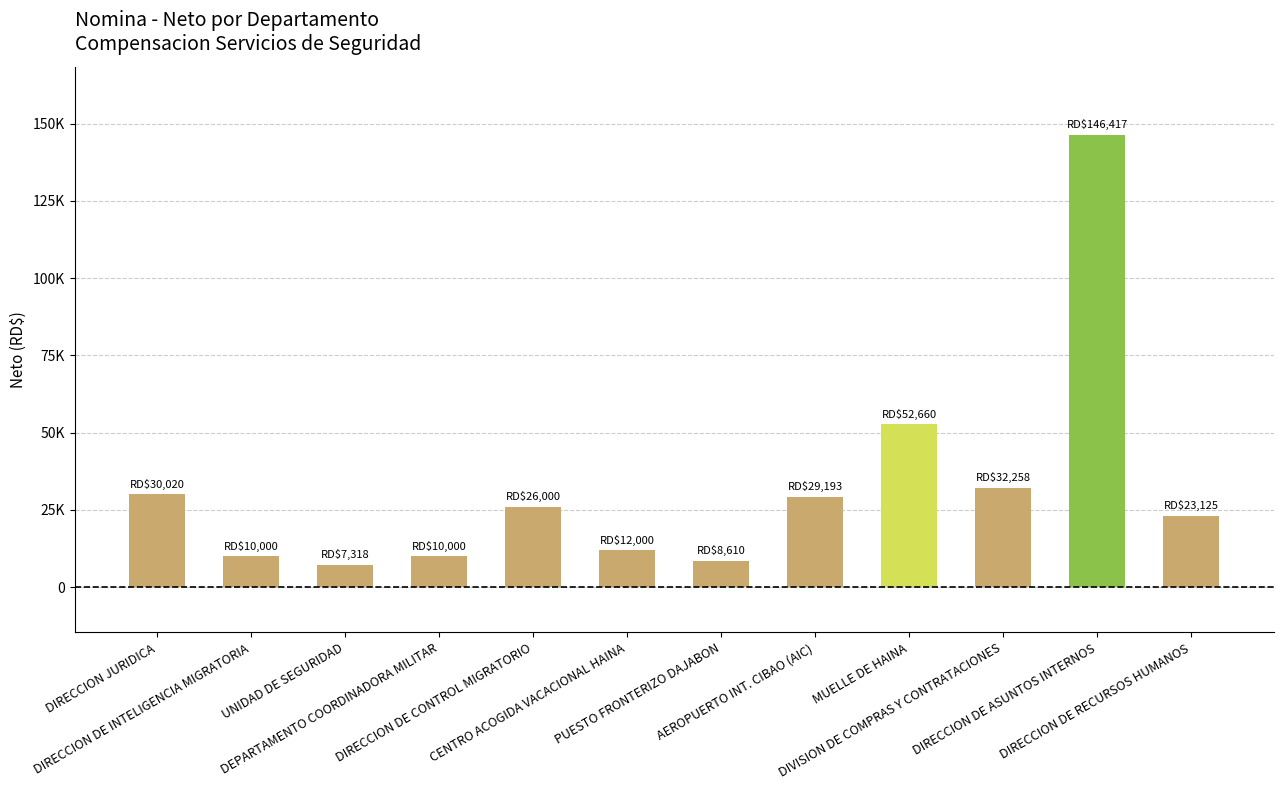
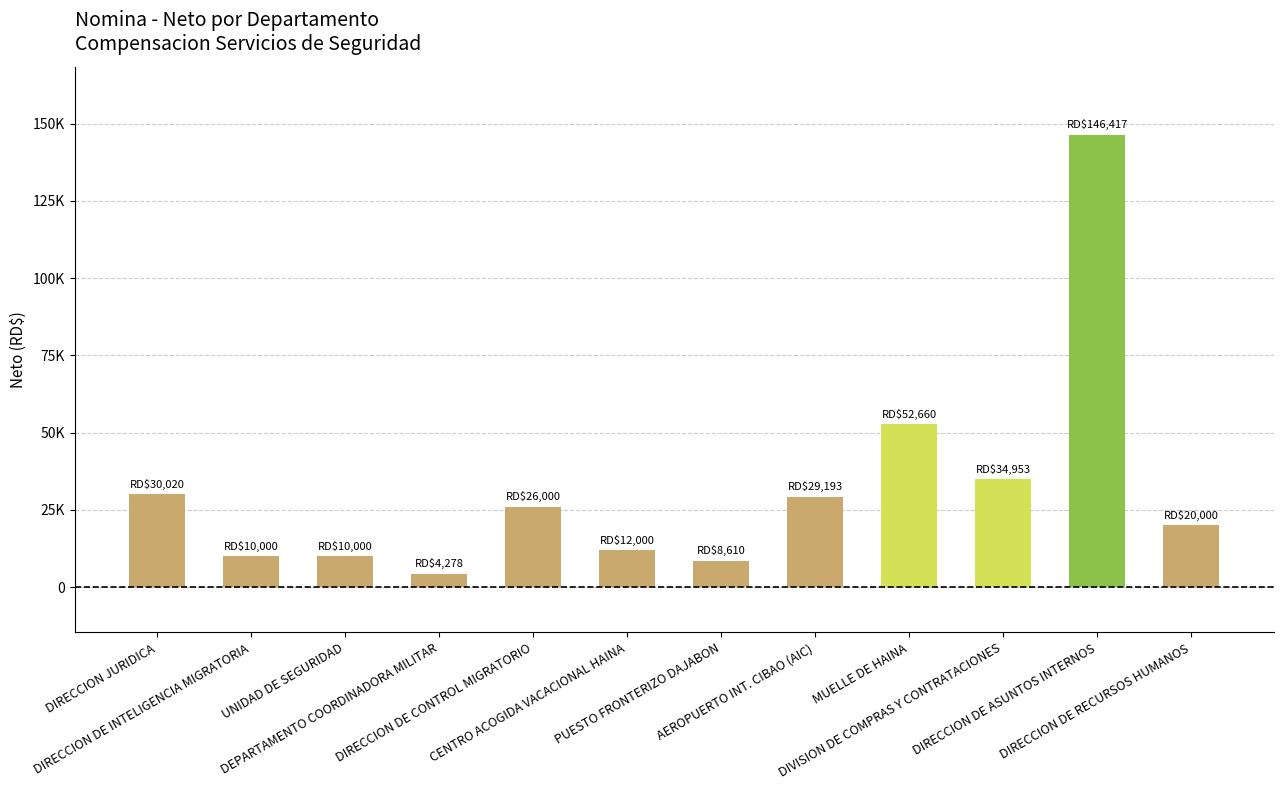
  {
    "DIRECCION JURIDICA": "$30,020",
    "DIRECCION DE INTELIGENCIA MIGRATORIA": "$10,000",
-   "UNIDAD DE SEGURIDAD": "$7,318",
-   "DEPARTAMENTO COORDINADORA MILITAR": "$10,000",
+   "UNIDAD DE SEGURIDAD": "$10,000",
+   "DEPARTAMENTO COORDINADORA MILITAR": "$4,278",
    "DIRECCION DE CONTROL MIGRATORIO": "$26,000",
    "CENTRO ACOGIDA VACACIONAL HAINA": "$12,000",
    "PUESTO FRONTERIZO DAJABON": "$8,610",
    "AEROPUERTO INT. CIBAO (AIC)": "$29,193",
    "MUELLE DE HAINA": "$52,660",
-   "DIVISION DE COMPRAS Y CONTRATACIONES": "$32,258",
+   "DIVISION DE COMPRAS Y CONTRATACIONES": "$34,953",
    "DIRECCION DE ASUNTOS INTERNOS": "$146,417",
-   "DIRECCION DE RECURSOS HUMANOS": "$23,125"
+   "DIRECCION DE RECURSOS HUMANOS": "$20,000"
  }
